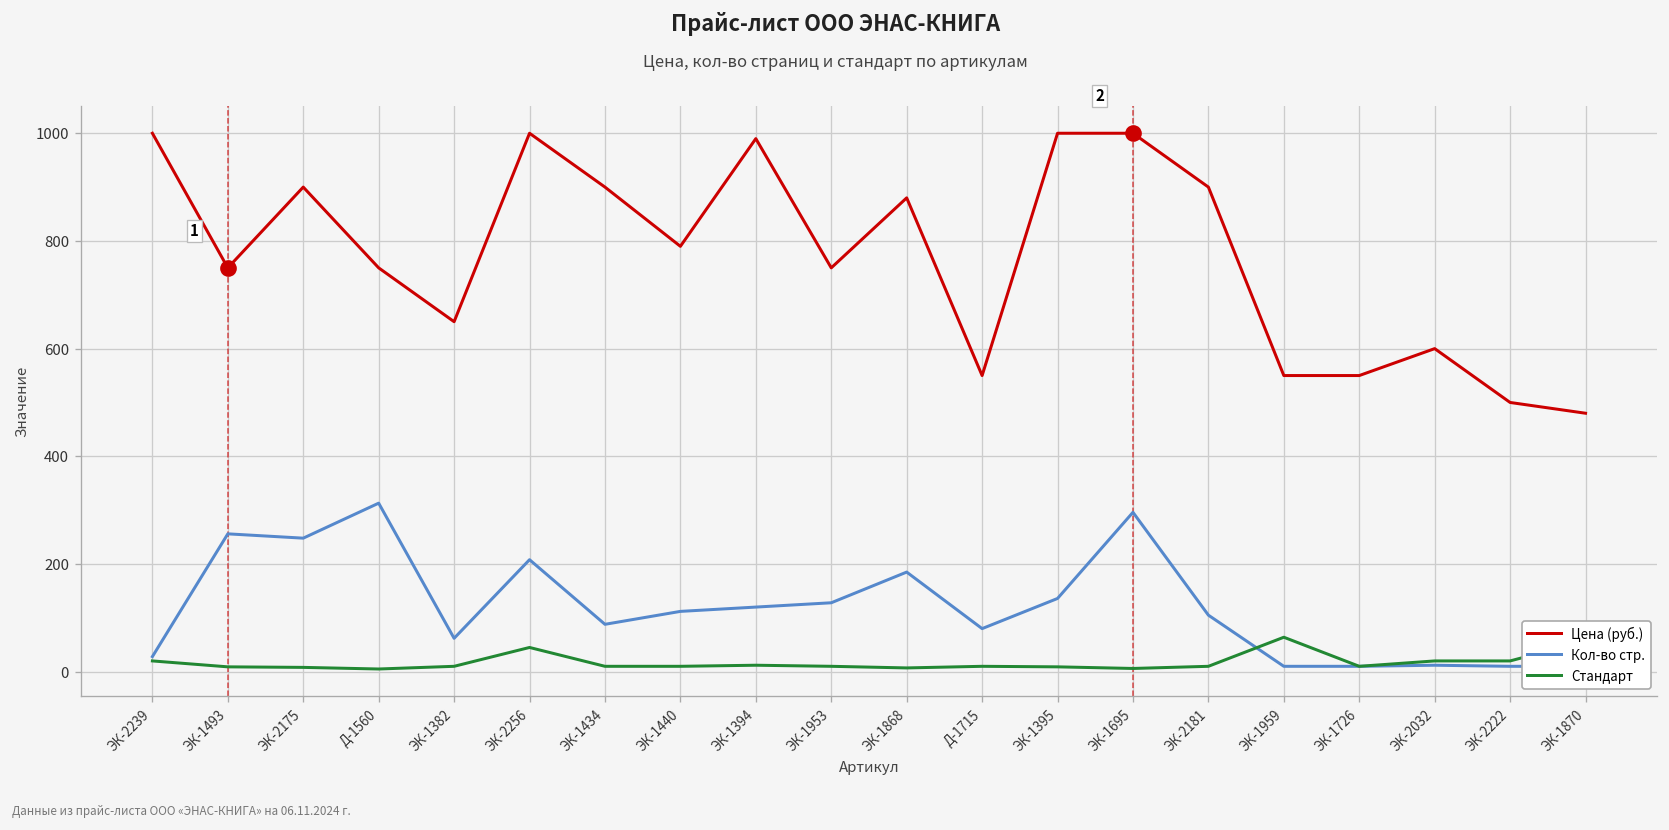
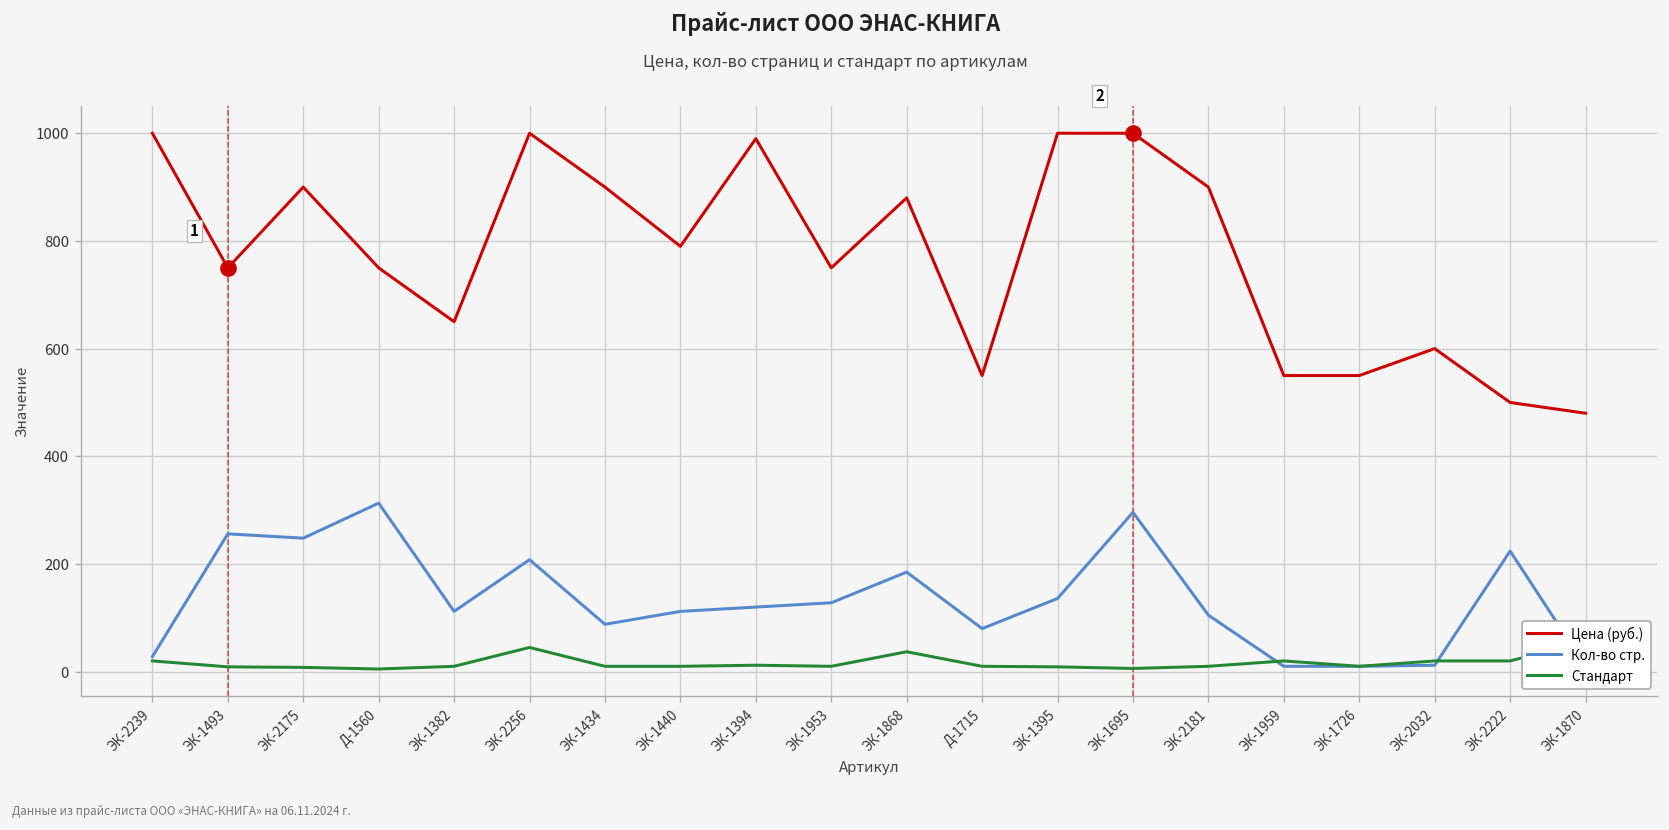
  {
    "Кол-во стр.": {
      "ЭК-2239": 30,
      "ЭК-1493": 260,
      "ЭК-2175": 250,
      "Д-1560": 310,
-     "ЭК-1382": 60,
+     "ЭК-1382": 110,
      "ЭК-2256": 210,
      "ЭК-1434": 90,
      "ЭК-1440": 110,
      "ЭК-1394": 120,
      "ЭК-1953": 130,
      "ЭК-1868": 190,
      "Д-1715": 80,
      "ЭК-1395": 140,
      "ЭК-1695": 300,
      "ЭК-2181": 110,
      "ЭК-1959": 10,
      "ЭК-2032": 10,
-     "ЭК-2222": 10
+     "ЭК-2222": 220
    },
    "Стандарт": {
      "ЭК-2239": 20,
      "ЭК-1493": 10,
      "ЭК-2175": 10,
      "Д-1560": 10,
      "ЭК-1382": 10,
      "ЭК-2256": 50,
      "ЭК-1434": 10,
      "ЭК-1440": 10,
      "ЭК-1394": 10,
      "ЭК-1953": 10,
-     "ЭК-1868": 10,
+     "ЭК-1868": 40,
      "Д-1715": 10,
      "ЭК-1395": 10,
      "ЭК-1695": 10,
      "ЭК-2181": 10,
-     "ЭК-1959": 60,
+     "ЭК-1959": 20,
      "ЭК-2032": 20,
      "ЭК-2222": 20
    }
  }
